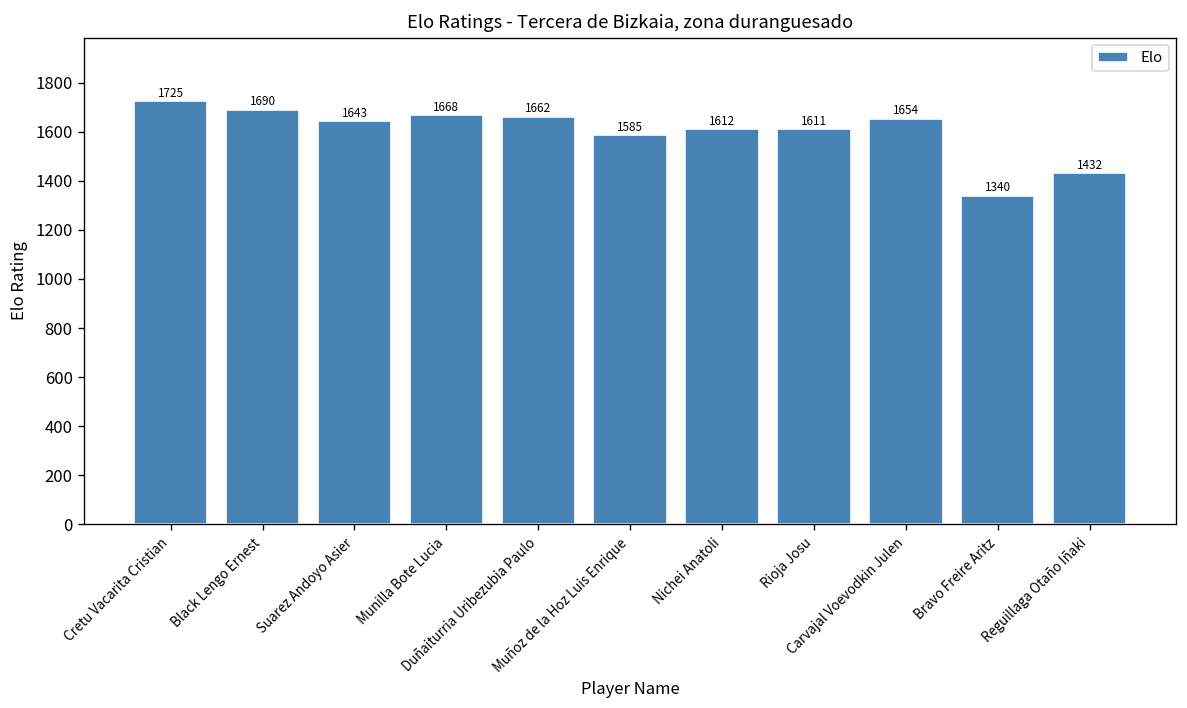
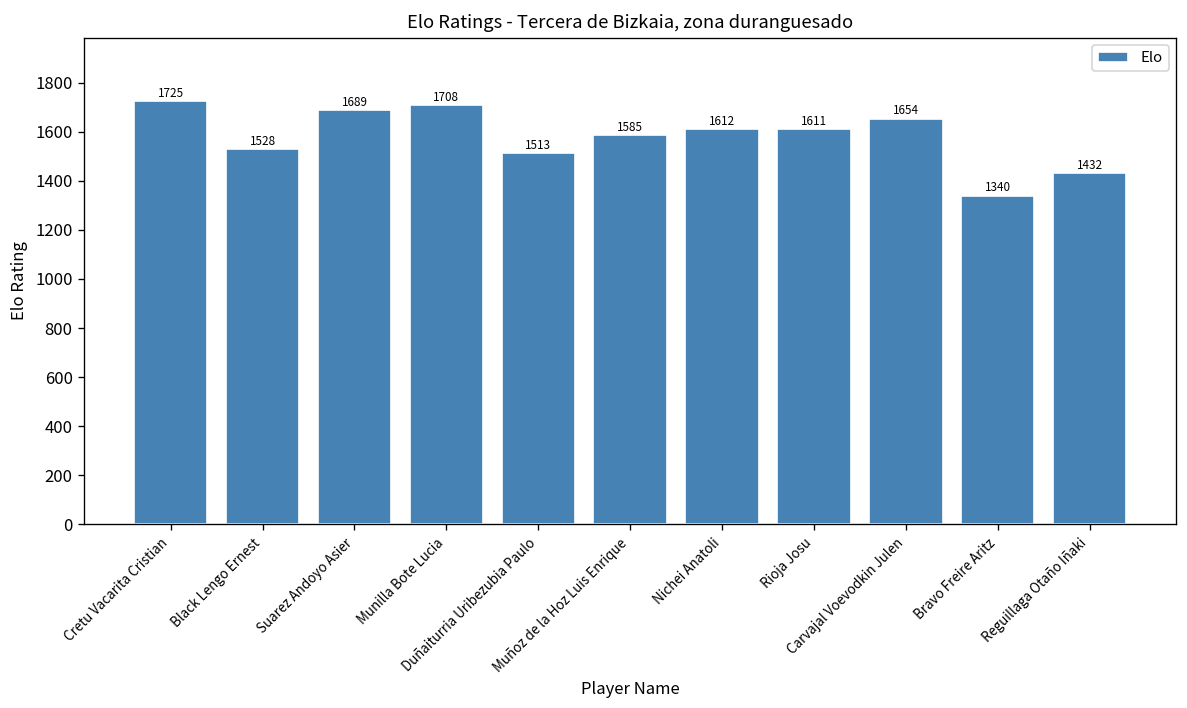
  {
    "Cretu Vacarita Cristian": 1725,
-   "Black Lengo Ernest": 1690,
-   "Suarez Andoyo Asier": 1643,
-   "Munilla Bote Lucia": 1668,
-   "Duñaiturria Uribezubia Paulo": 1662,
+   "Black Lengo Ernest": 1528,
+   "Suarez Andoyo Asier": 1689,
+   "Munilla Bote Lucia": 1708,
+   "Duñaiturria Uribezubia Paulo": 1513,
    "Muñoz de la Hoz Luis Enrique": 1585,
    "Nichei Anatoli": 1612,
    "Rioja Josu": 1611,
    "Carvajal Voevodkin Julen": 1654,
    "Bravo Freire Aritz": 1340,
    "Reguillaga Otaño Iñaki": 1432
  }
